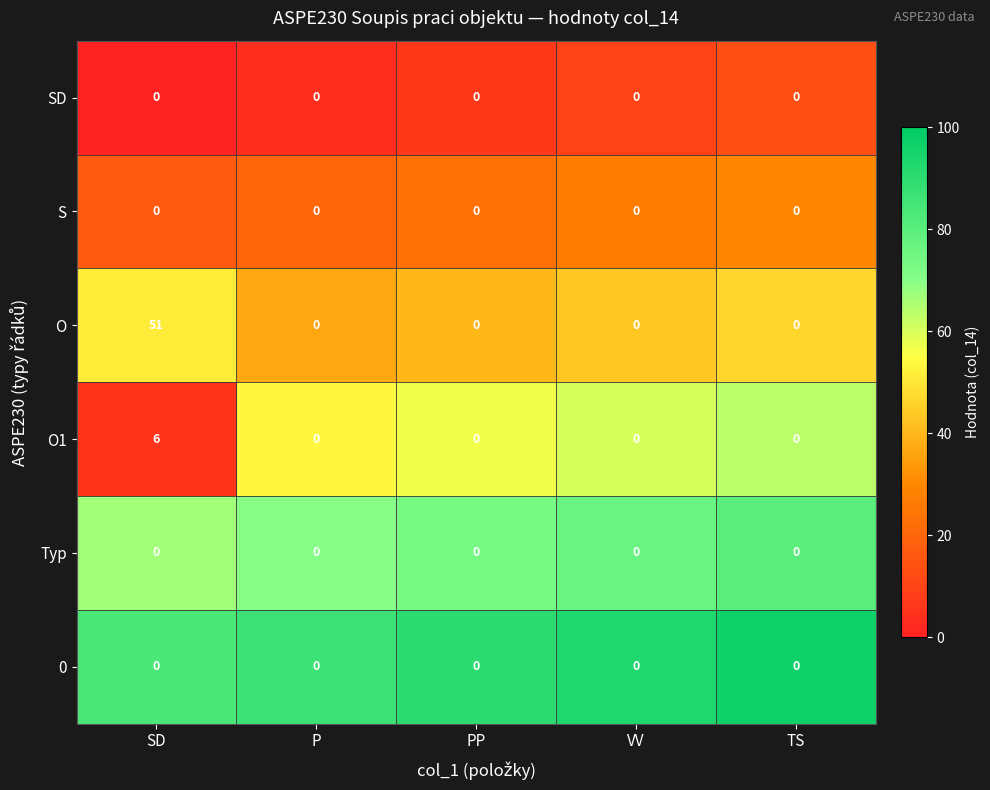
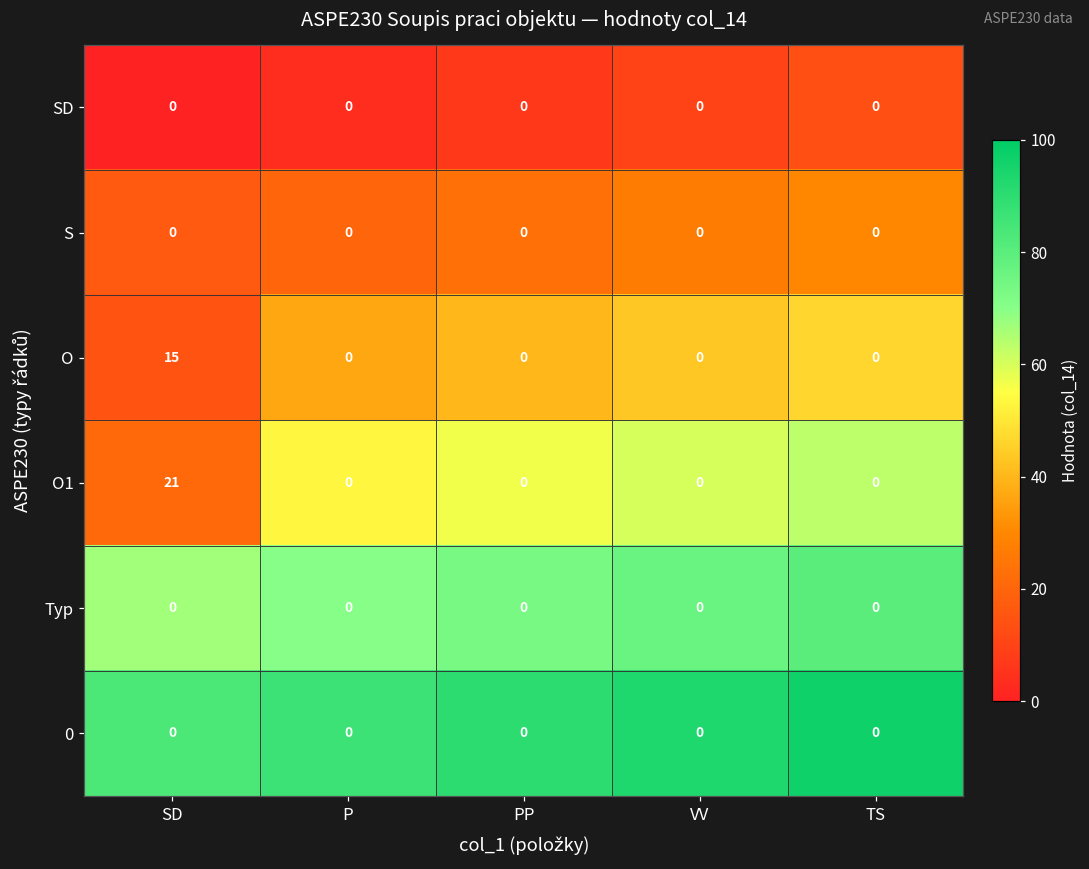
  {
    "SD": {
      "SD": 0,
      "P": 0,
      "PP": 0,
      "VV": 0,
      "TS": 0
    },
    "S": {
      "SD": 0,
      "P": 0,
      "PP": 0,
      "VV": 0,
      "TS": 0
    },
    "O": {
-     "SD": 51,
+     "SD": 15,
      "P": 0,
      "PP": 0,
      "VV": 0,
      "TS": 0
    },
    "O1": {
-     "SD": 6,
+     "SD": 21,
      "P": 0,
      "PP": 0,
      "VV": 0,
      "TS": 0
    },
    "Typ": {
      "SD": 0,
      "P": 0,
      "PP": 0,
      "VV": 0,
      "TS": 0
    },
    "0": {
      "SD": 0,
      "P": 0,
      "PP": 0,
      "VV": 0,
      "TS": 0
    }
  }
